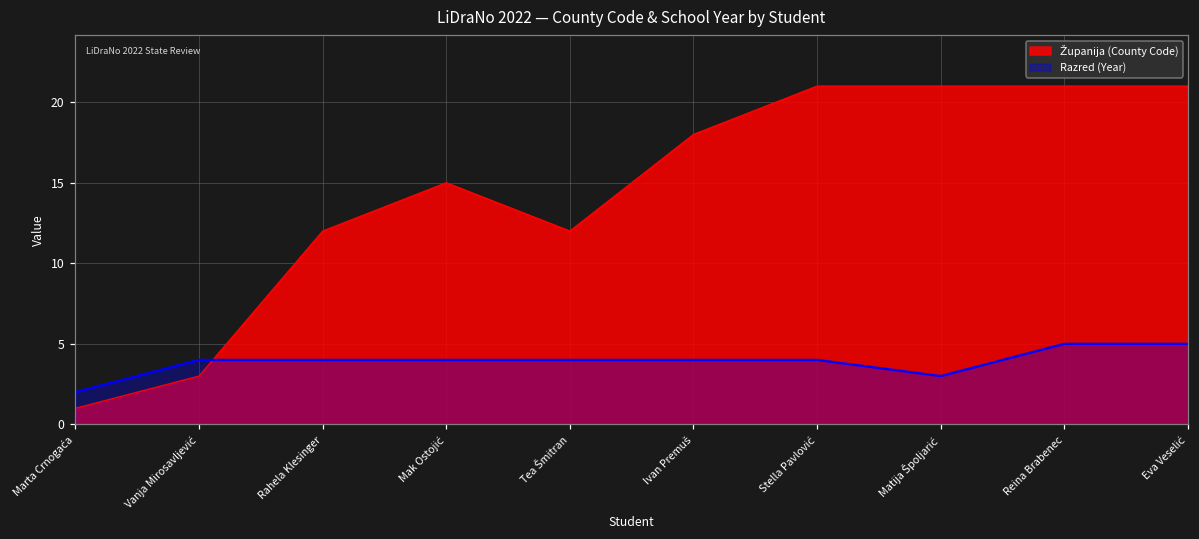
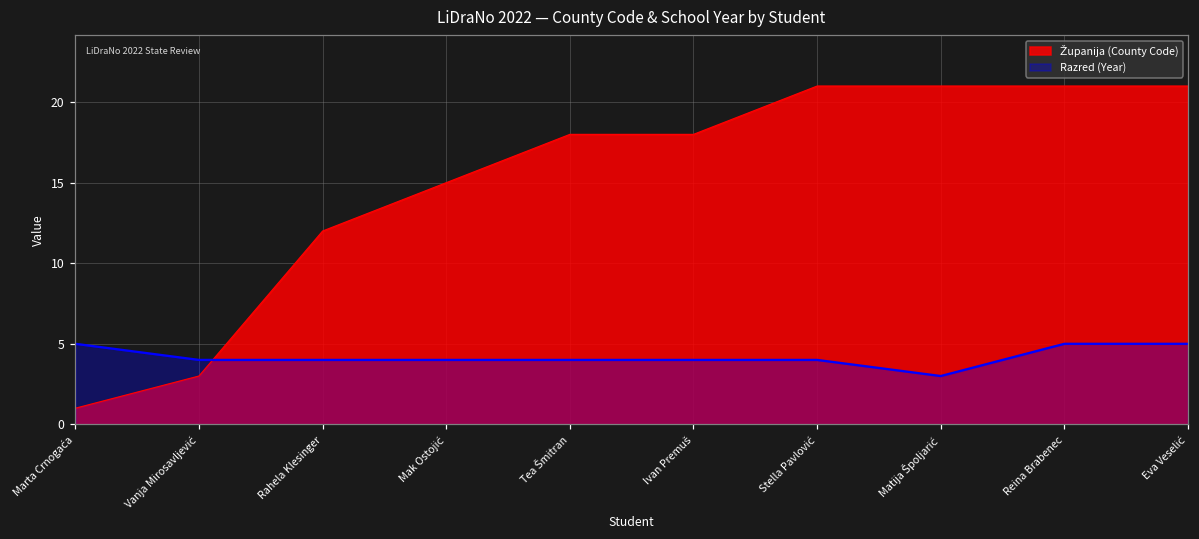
  {
    "Županija (County Code)": {
      "Marta Crnogaća": 1,
      "Vanja Mirosavljević": 3,
      "Rahela Klesinger": 12,
      "Mak Ostojić": 15,
-     "Tea Šmitran": 12,
+     "Tea Šmitran": 18,
      "Ivan Premuš": 18,
      "Stella Pavlović": 21,
      "Matija Špoljarić": 21,
      "Reina Brabenec": 21,
      "Eva Veselić": 21
    },
    "Razred (Year)": {
-     "Marta Crnogaća": 2,
+     "Marta Crnogaća": 5,
      "Vanja Mirosavljević": 4,
      "Rahela Klesinger": 4,
      "Mak Ostojić": 4,
      "Tea Šmitran": 4,
      "Ivan Premuš": 4,
      "Stella Pavlović": 4,
      "Matija Špoljarić": 3,
      "Reina Brabenec": 5,
      "Eva Veselić": 5
    }
  }
